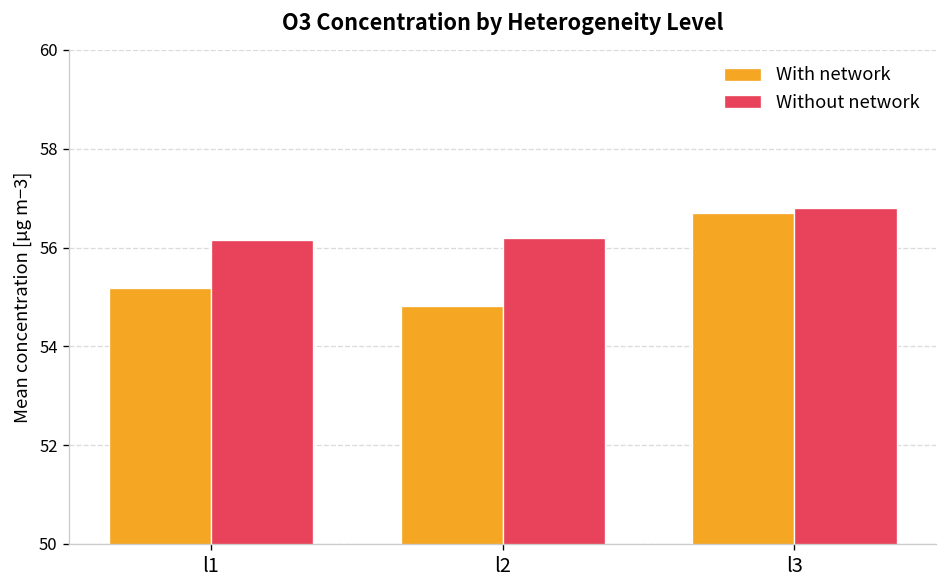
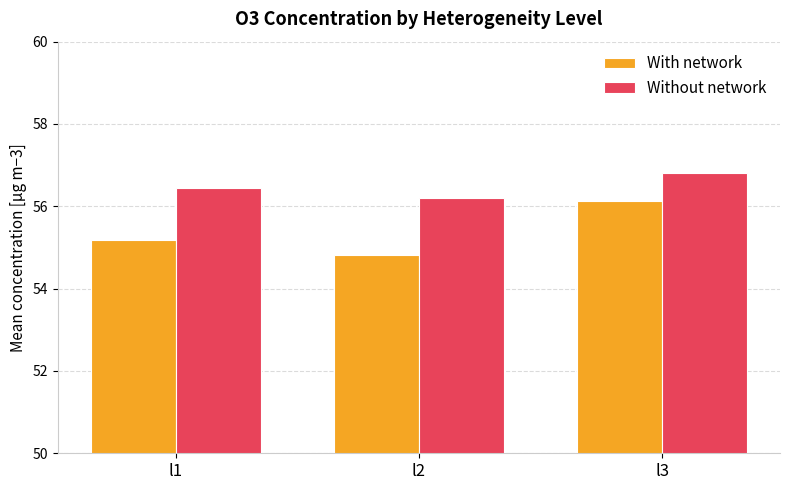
  {
    "With network": {
      "l1": 55.2,
      "l2": 54.8,
-     "l3": 56.7
+     "l3": 56.1
    },
    "Without network": {
-     "l1": 56.2,
+     "l1": 56.5,
      "l2": 56.2,
      "l3": 56.8
    }
  }
